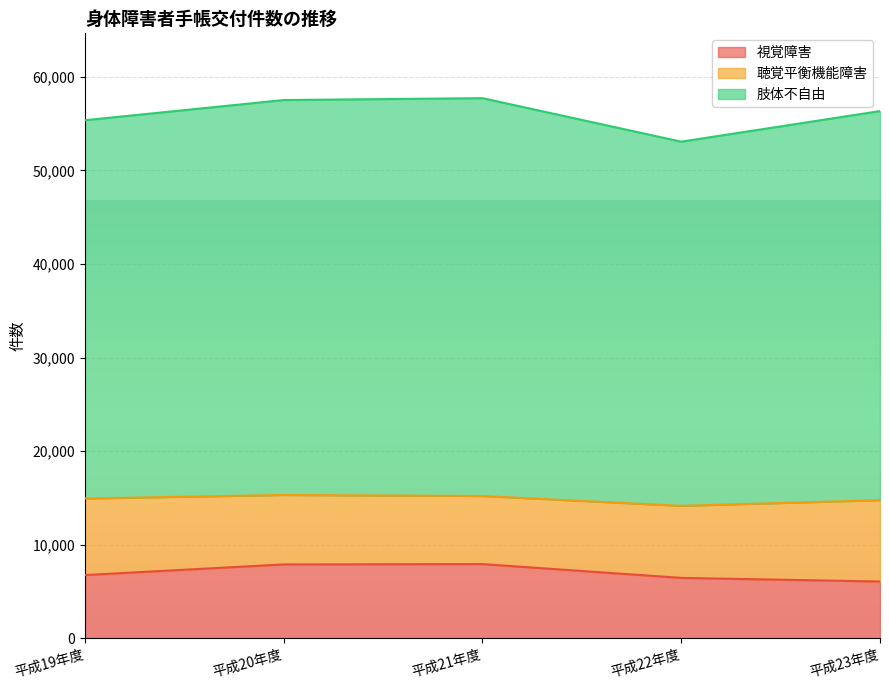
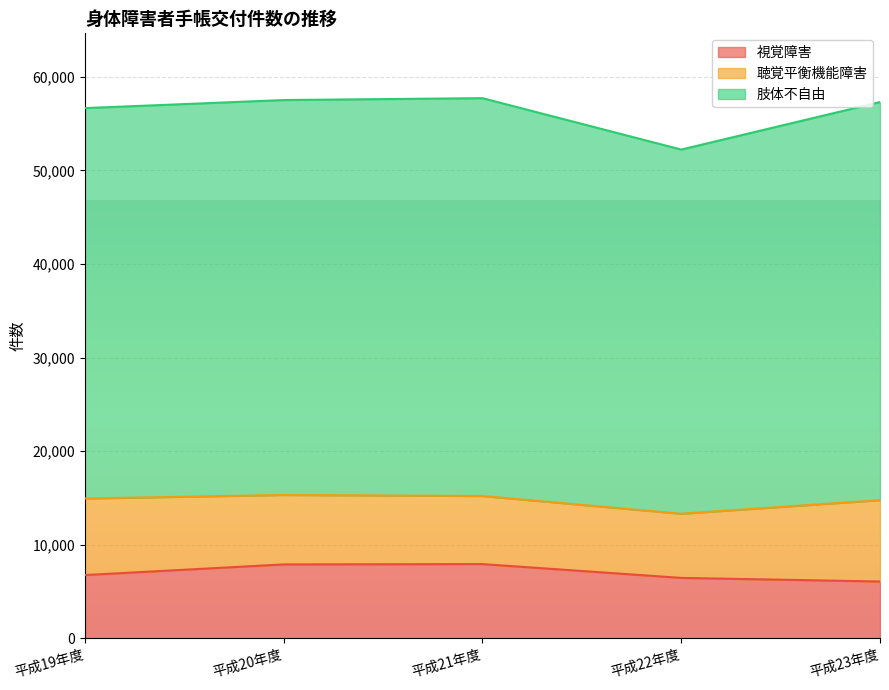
  {
    "視覚障害": {
      "平成19年度": "7,000",
      "平成20年度": "8,000",
      "平成21年度": "8,000",
      "平成22年度": "6,000",
      "平成23年度": "6,000"
    },
    "聴覚平衡機能障害": {
      "平成19年度": "8,000",
      "平成20年度": "7,000",
      "平成21年度": "7,000",
-     "平成22年度": "8,000",
+     "平成22年度": "7,000",
      "平成23年度": "9,000"
    },
    "肢体不自由": {
-     "平成19年度": "40,000",
+     "平成19年度": "42,000",
      "平成20年度": "42,000",
      "平成21年度": "42,000",
      "平成22年度": "39,000",
-     "平成23年度": "42,000"
+     "平成23年度": "43,000"
    }
  }
